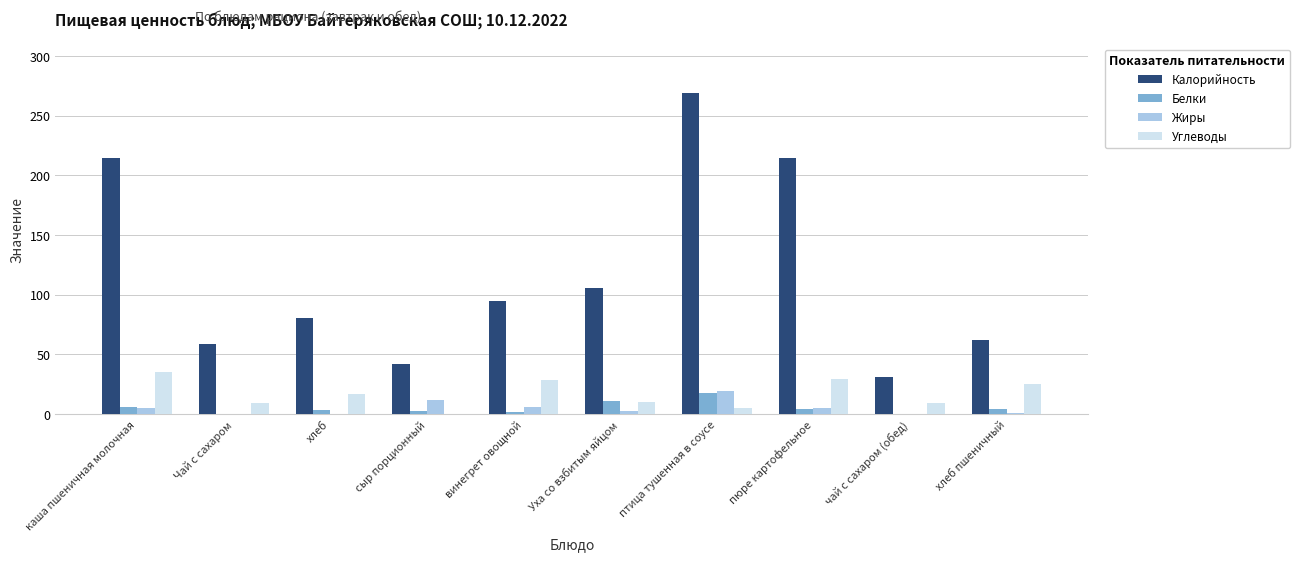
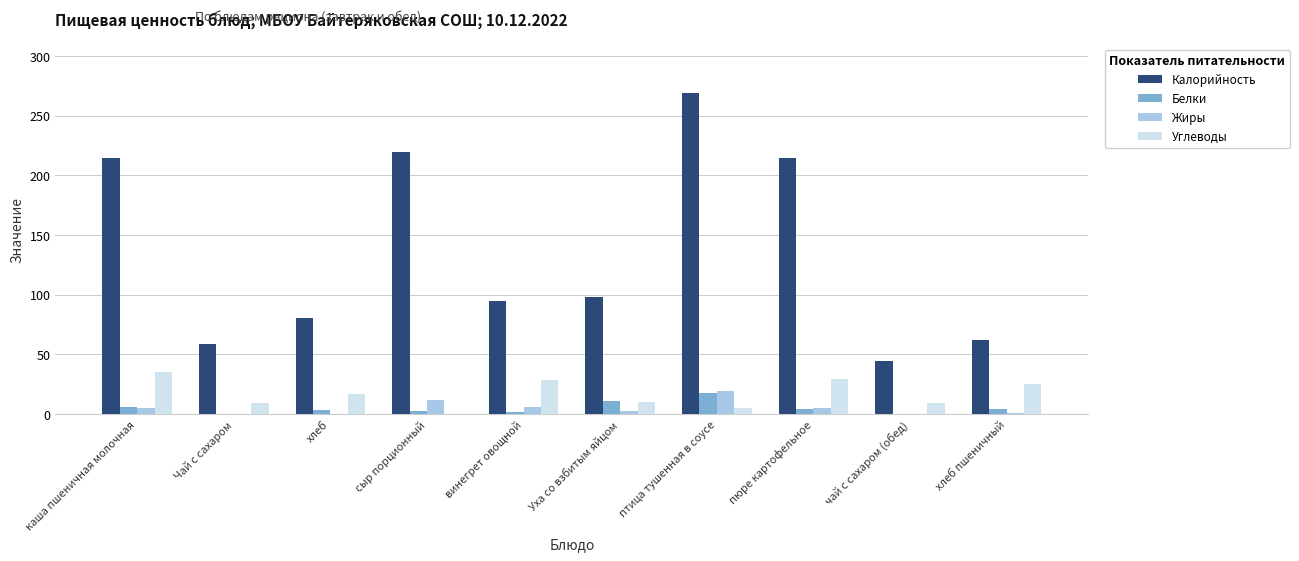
  {
    "Калорийность": {
      "каша пшеничная молочная": 215,
      "Чай с сахаром": 59,
      "хлеб": 80,
-     "сыр порционный": 42,
+     "сыр порционный": 220,
      "винегрет овощной": 95,
-     "Уха со взбитым яйцом": 106,
+     "Уха со взбитым яйцом": 98,
      "птица тушенная в соусе": 269,
      "пюре картофельное": 215,
-     "чай с сахаром (обед)": 31,
+     "чай с сахаром (обед)": 44,
      "хлеб пшеничный": 62
    }
  }
